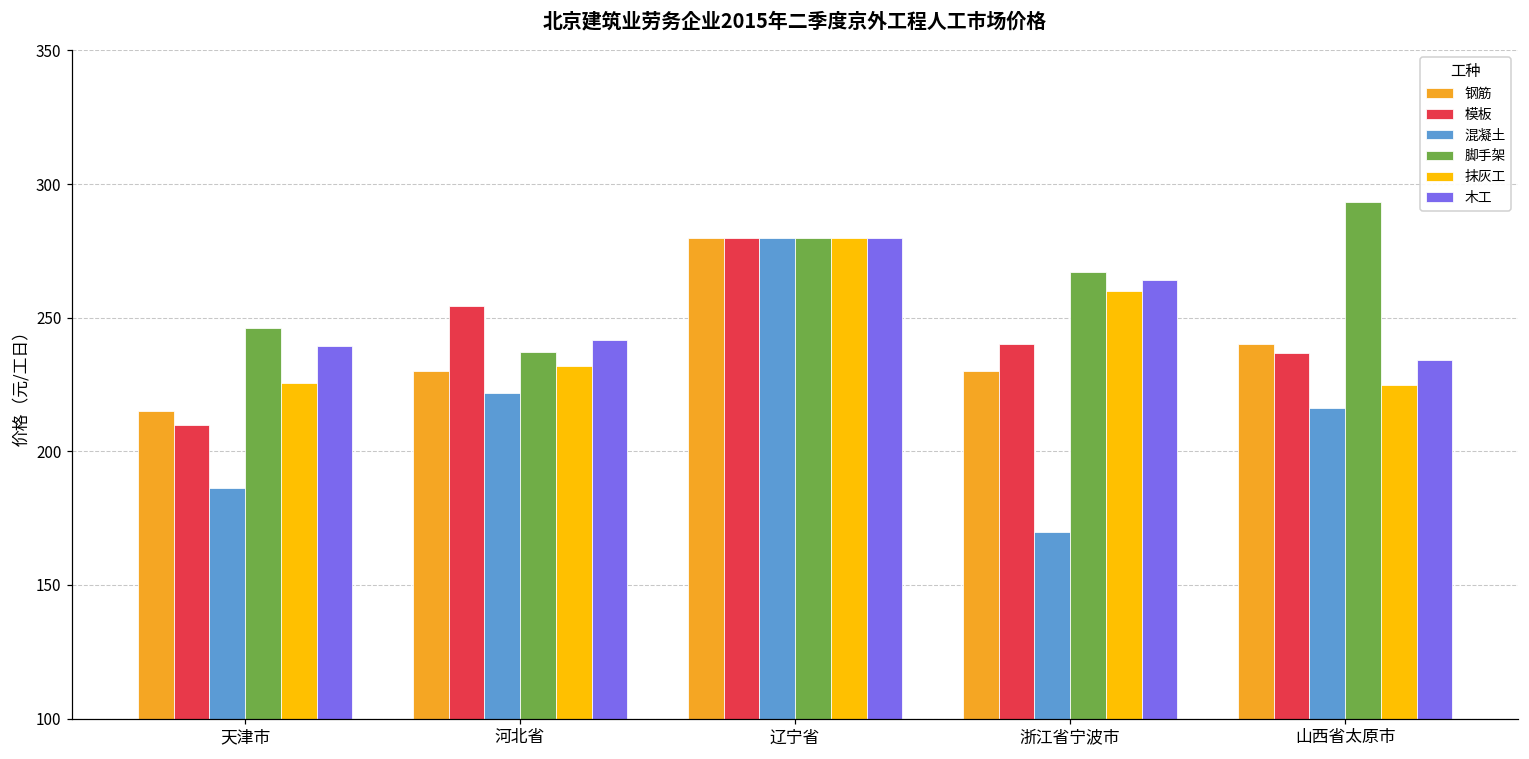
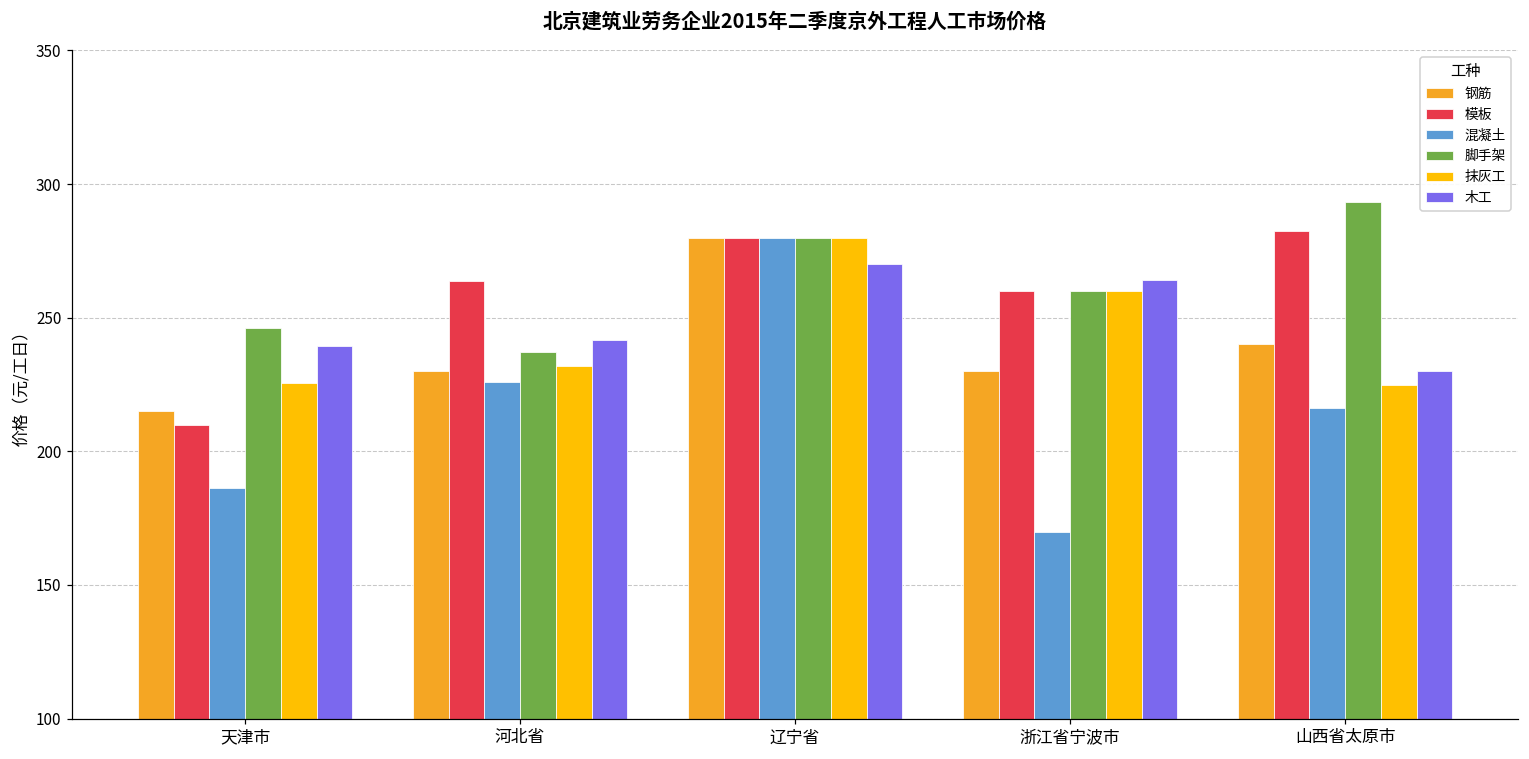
  {
    "模板": {
      "天津市": 210,
-     "河北省": 254,
+     "河北省": 264,
      "辽宁省": 280,
-     "浙江省宁波市": 240,
-     "山西省太原市": 237
+     "浙江省宁波市": 260,
+     "山西省太原市": 283
    },
    "混凝土": {
      "天津市": 186,
-     "河北省": 222,
+     "河北省": 226,
      "辽宁省": 280,
      "浙江省宁波市": 170,
      "山西省太原市": 216
    },
    "脚手架": {
      "天津市": 246,
      "河北省": 237,
      "辽宁省": 280,
-     "浙江省宁波市": 267,
+     "浙江省宁波市": 260,
      "山西省太原市": 293
    },
    "木工": {
      "天津市": 240,
      "河北省": 242,
-     "辽宁省": 280,
+     "辽宁省": 270,
      "浙江省宁波市": 264,
-     "山西省太原市": 234
+     "山西省太原市": 230
    }
  }
